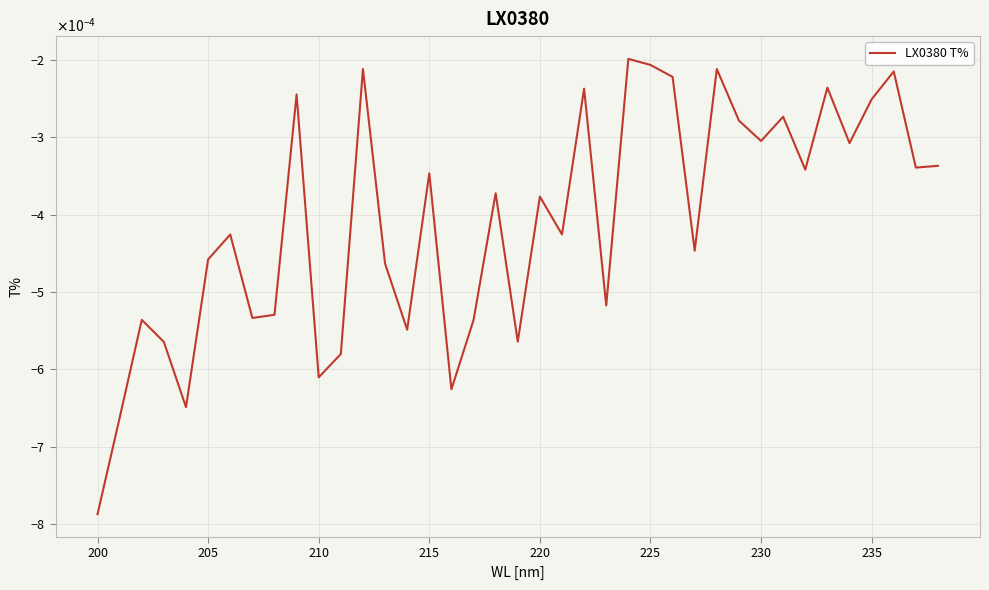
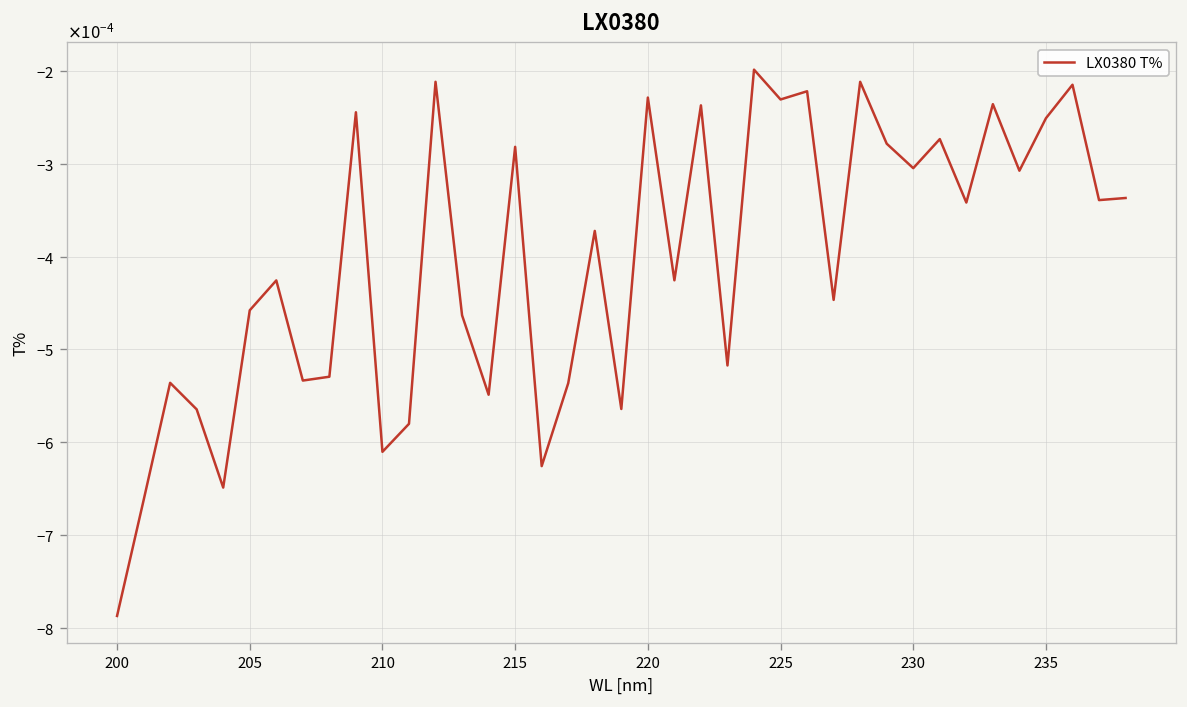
  {
    "200": -0.00079,
    "205": -0.00046,
    "210": -0.00061,
-   "215": -0.00035,
-   "220": -0.00038,
-   "225": -0.00021,
+   "215": -0.00028,
+   "220": -0.00023,
+   "225": -0.00023,
    "230": -0.00030,
    "235": -0.00025
  }
